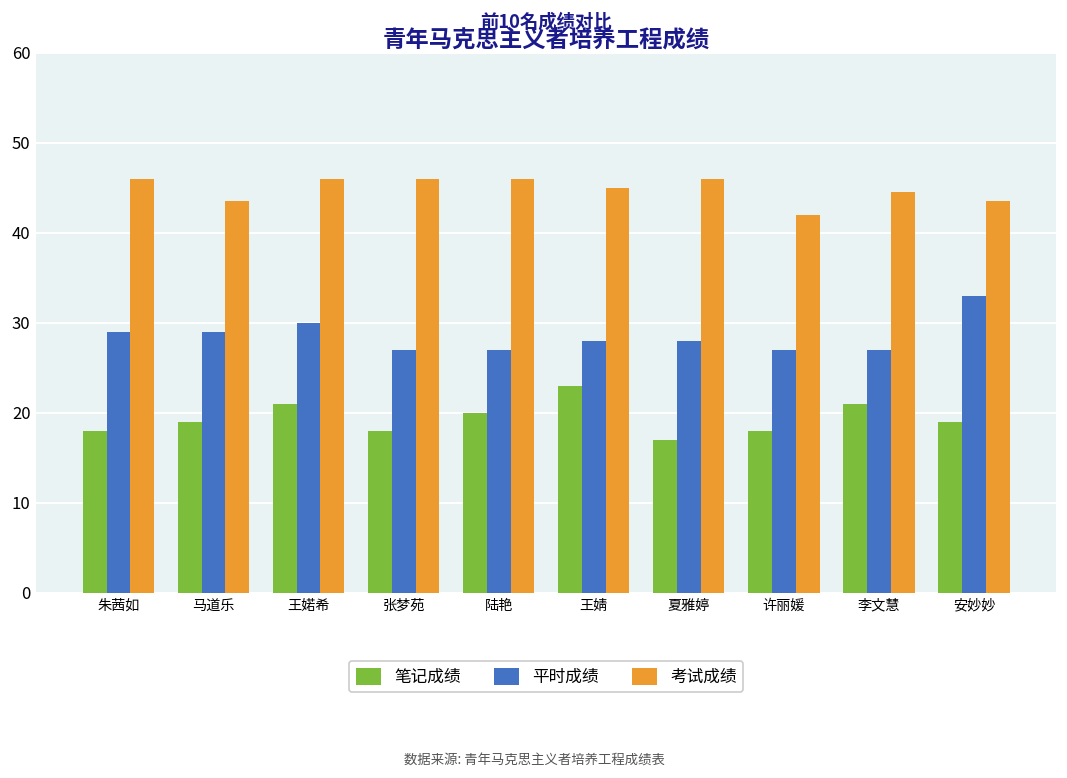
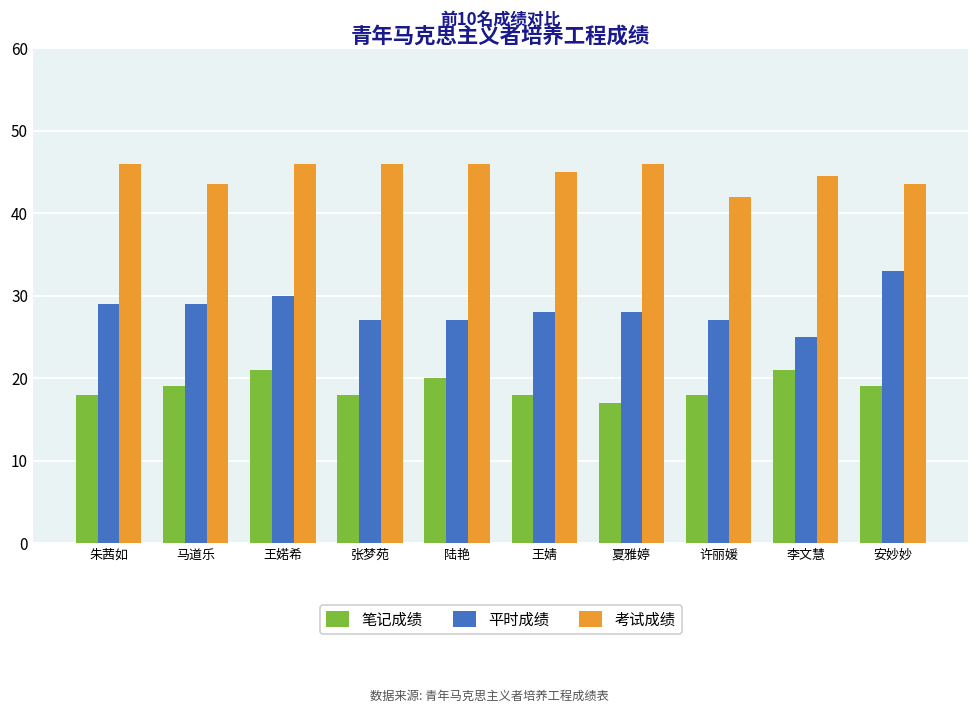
  {
    "笔记成绩": {
      "朱茜如": 18,
      "马道乐": 19,
      "王婼希": 21,
      "张梦苑": 18,
      "陆艳": 20,
-     "王婧": 23,
+     "王婧": 18,
      "夏雅婷": 17,
      "许丽媛": 18,
      "李文慧": 21,
      "安妙妙": 19
    },
    "平时成绩": {
      "朱茜如": 29,
      "马道乐": 29,
      "王婼希": 30,
      "张梦苑": 27,
      "陆艳": 27,
      "王婧": 28,
      "夏雅婷": 28,
      "许丽媛": 27,
-     "李文慧": 27,
+     "李文慧": 25,
      "安妙妙": 33
    },
    "考试成绩": {
      "朱茜如": 46,
      "马道乐": 44,
      "王婼希": 46,
      "张梦苑": 46,
      "陆艳": 46,
      "王婧": 45,
      "夏雅婷": 46,
      "许丽媛": 42,
      "李文慧": 45,
      "安妙妙": 44
    }
  }
